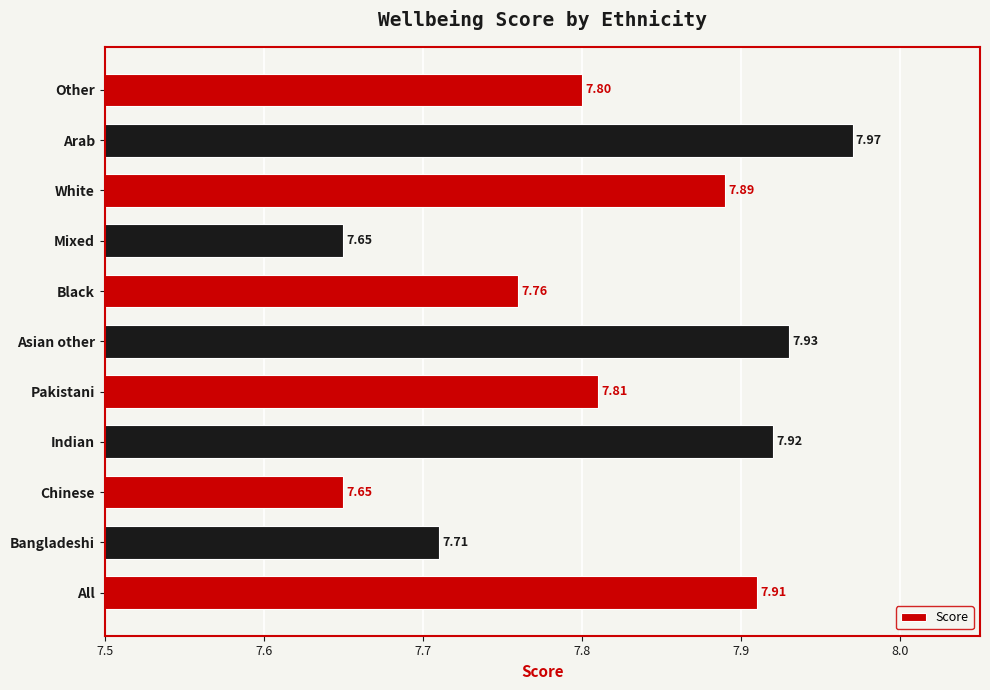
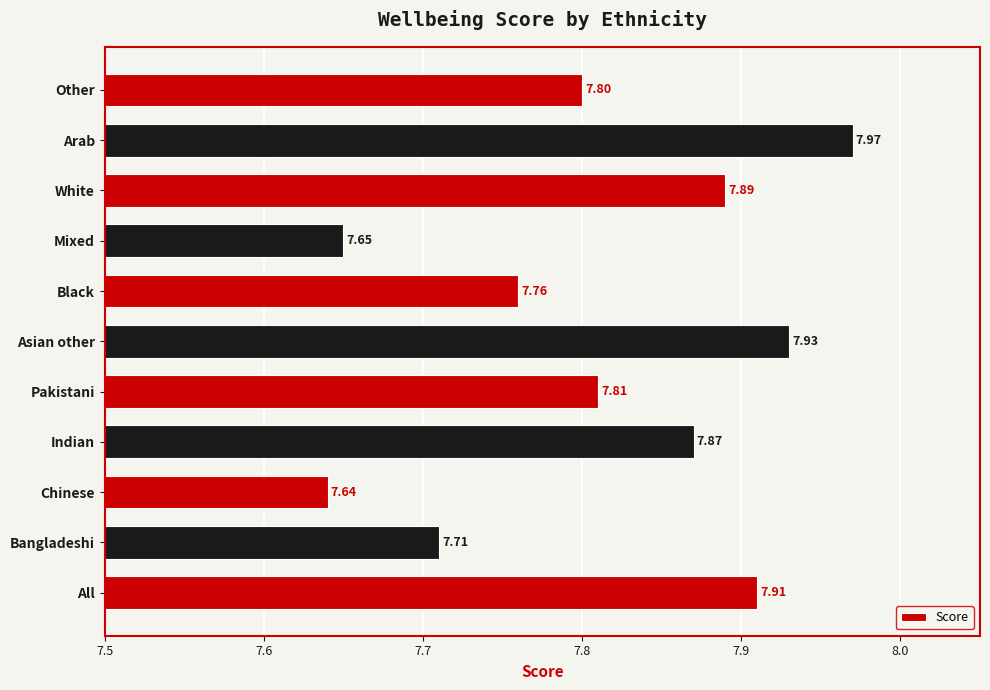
  {
    "Other": 7.80,
    "Arab": 7.97,
    "White": 7.89,
    "Mixed": 7.65,
    "Black": 7.76,
    "Asian other": 7.93,
    "Pakistani": 7.81,
-   "Indian": 7.92,
-   "Chinese": 7.65,
+   "Indian": 7.87,
+   "Chinese": 7.64,
    "Bangladeshi": 7.71,
    "All": 7.91
  }
